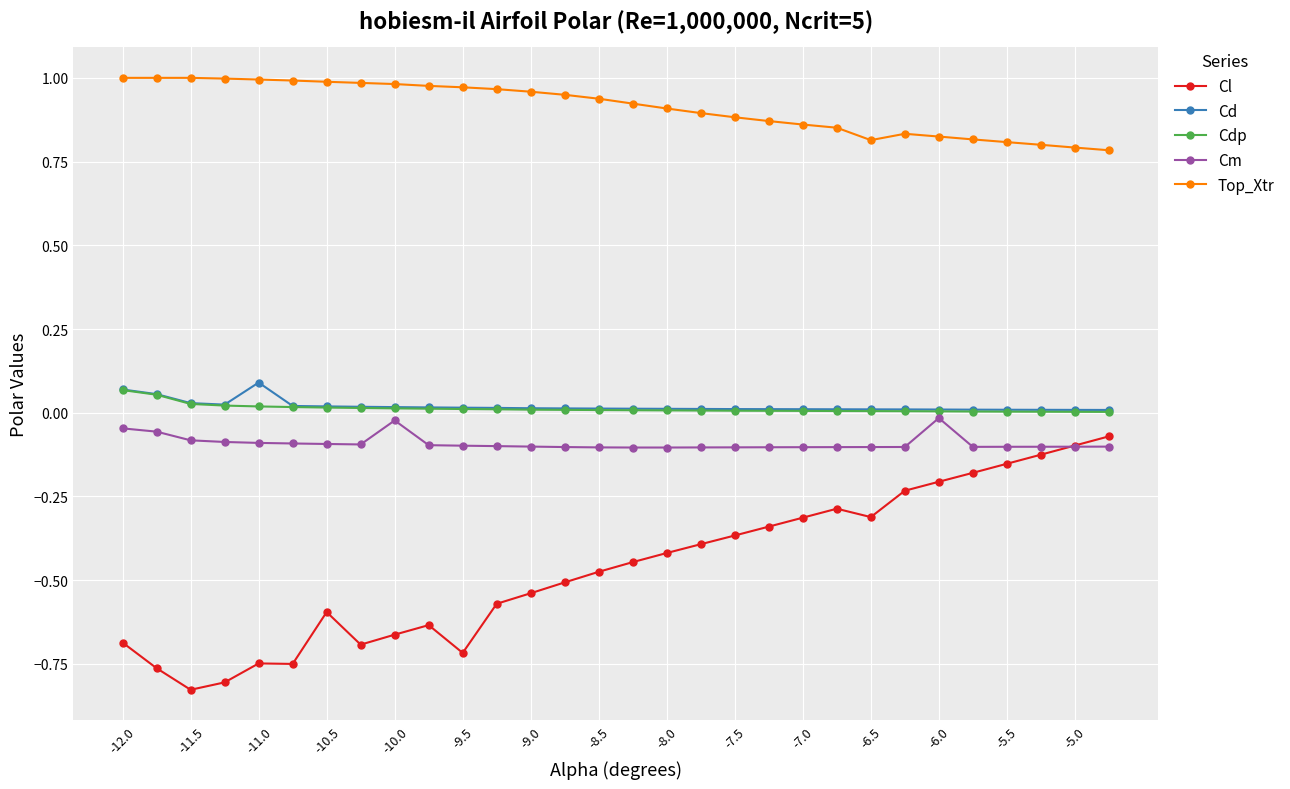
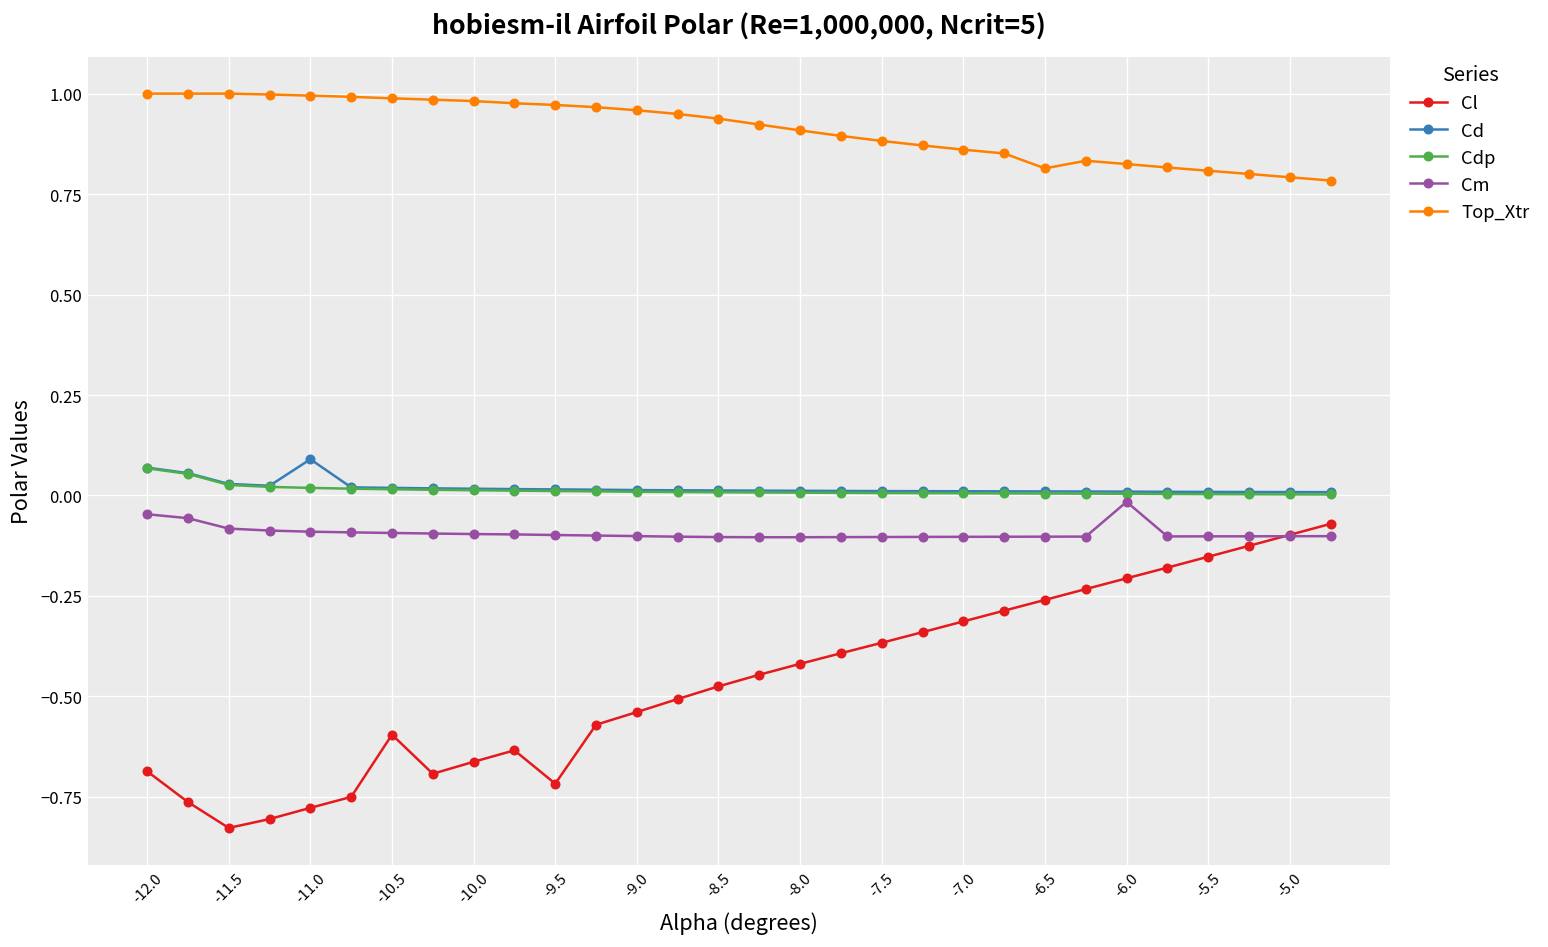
  {
    "Cl": {
      "-12.0": -0.69,
      "-11.5": -0.83,
-     "-11.0": -0.75,
+     "-11.0": -0.78,
      "-10.5": -0.60,
      "-10.0": -0.66,
      "-9.5": -0.72,
      "-9.0": -0.54,
      "-8.5": -0.48,
      "-8.0": -0.42,
      "-7.5": -0.37,
      "-7.0": -0.31,
-     "-6.5": -0.31,
+     "-6.5": -0.26,
      "-6.0": -0.21,
      "-5.5": -0.15
    },
    "Cd": {
      "-11.0": 0.09
    },
    "Cdp": {
      "-11.0": 0.02
    },
    "Cm": {
      "-12.0": -0.05,
      "-11.5": -0.08,
      "-11.0": -0.09,
      "-10.5": -0.09,
-     "-10.0": -0.02,
+     "-10.0": -0.10,
      "-9.5": -0.10,
      "-9.0": -0.10,
      "-8.5": -0.10,
      "-8.0": -0.10,
      "-7.5": -0.10,
      "-7.0": -0.10,
      "-6.5": -0.10,
      "-6.0": -0.02,
      "-5.5": -0.10
    },
    "Top_Xtr": {
      "-12.0": 1.00,
      "-11.5": 1.00,
      "-11.0": 1.00,
      "-10.5": 0.99,
      "-10.0": 0.98,
      "-9.5": 0.97,
      "-9.0": 0.96,
      "-8.5": 0.94,
      "-8.0": 0.91,
      "-7.5": 0.88,
      "-7.0": 0.86,
      "-6.5": 0.81,
      "-6.0": 0.82,
      "-5.5": 0.81,
      "-5.0": 0.79
    }
  }
